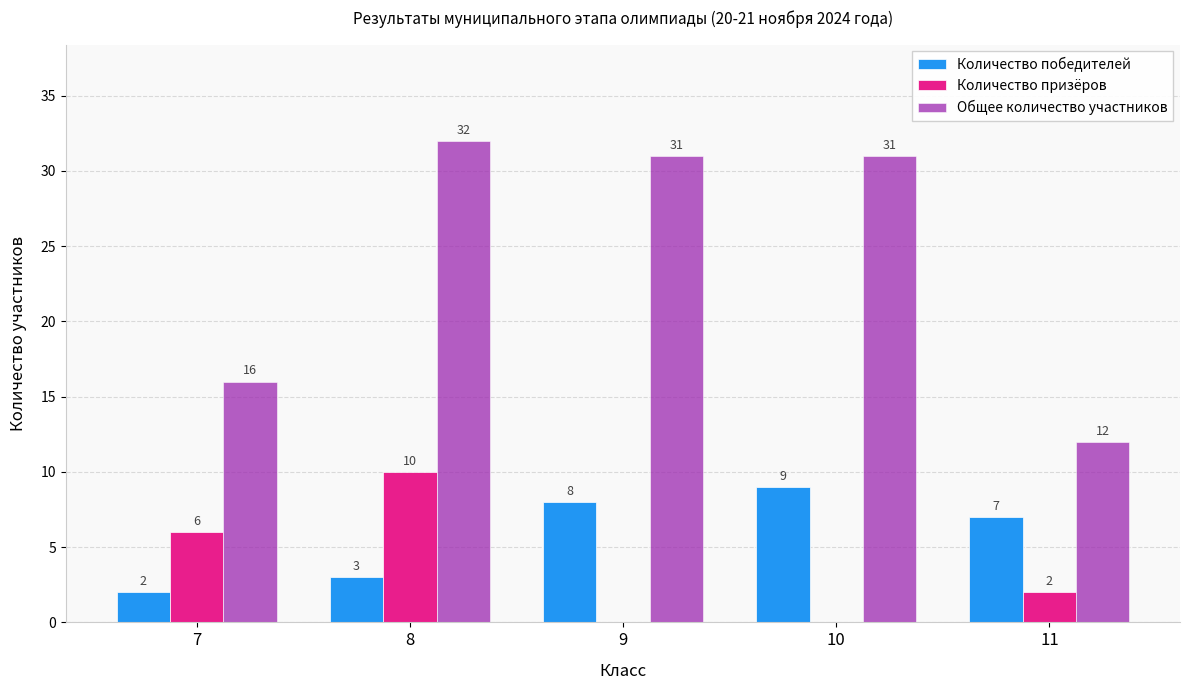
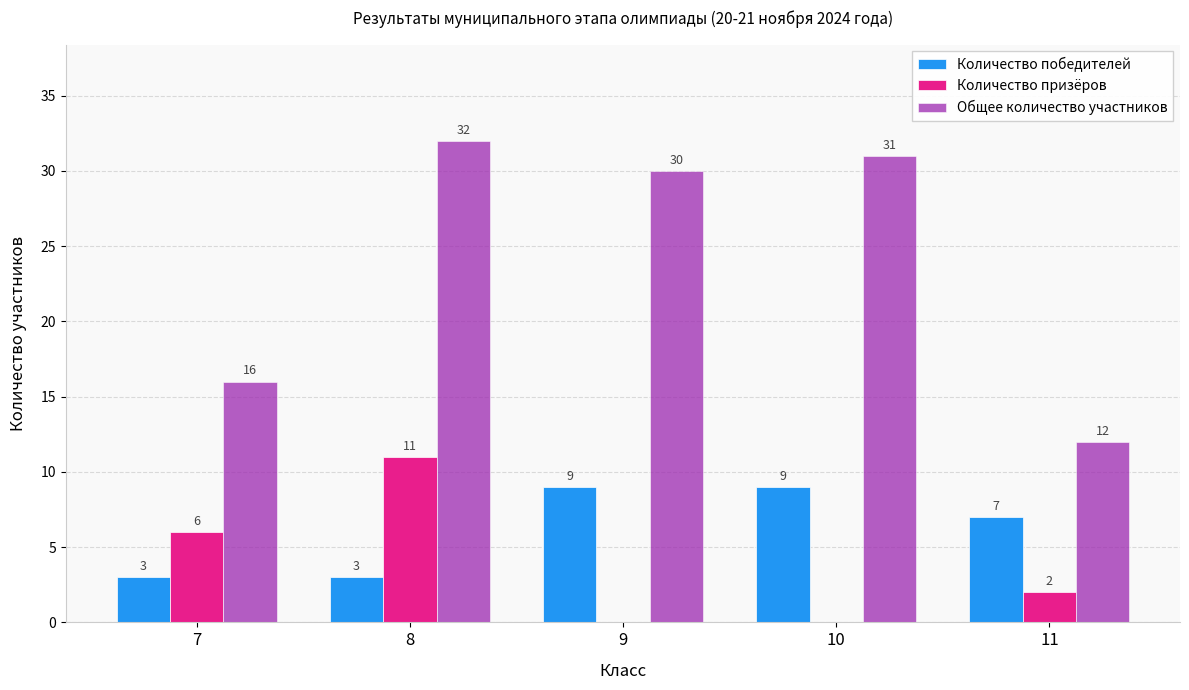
  {
    "Количество победителей": {
-     "7": 2,
+     "7": 3,
      "8": 3,
-     "9": 8,
+     "9": 9,
      "10": 9,
      "11": 7
    },
    "Количество призёров": {
      "7": 6,
-     "8": 10,
+     "8": 11,
      "11": 2
    },
    "Общее количество участников": {
      "7": 16,
      "8": 32,
-     "9": 31,
+     "9": 30,
      "10": 31,
      "11": 12
    }
  }
